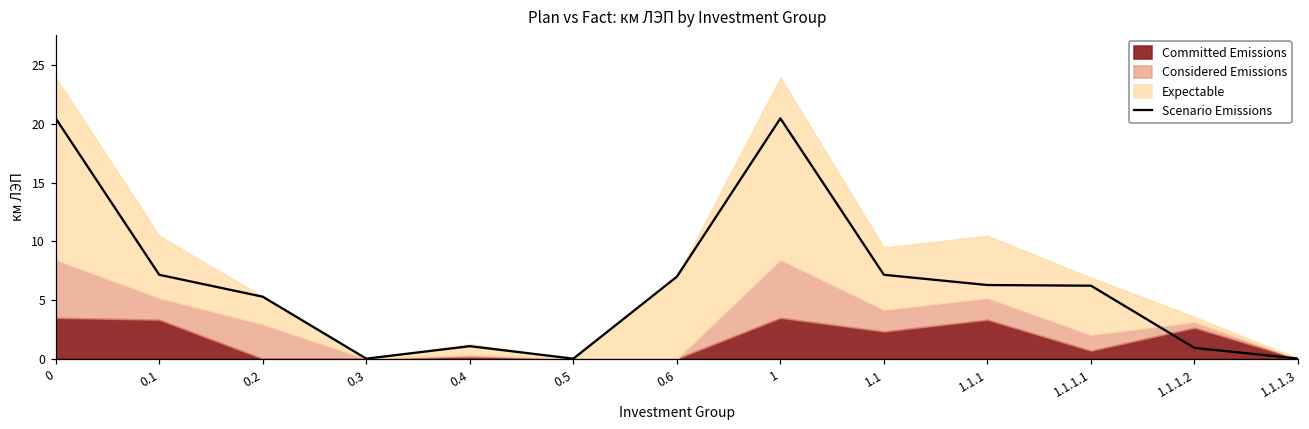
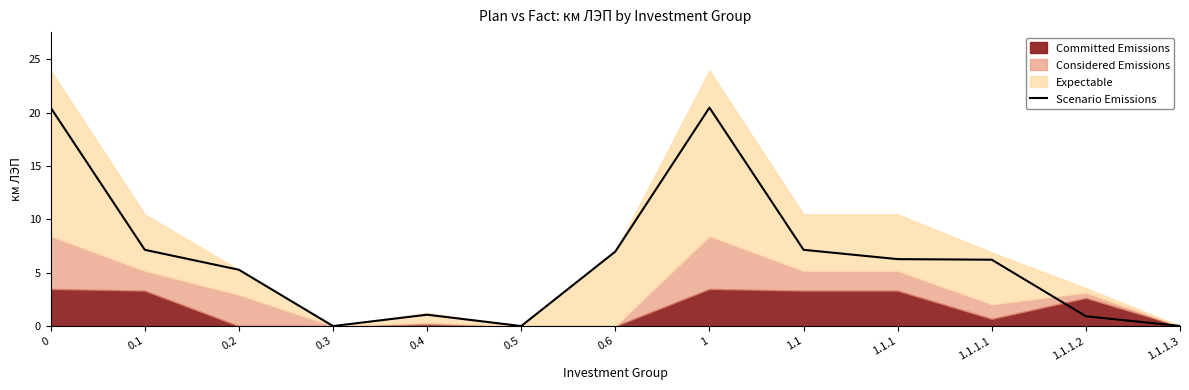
  {
    "Scenario Emissions": {
      "0": 20.5,
      "0.1": 7.1,
      "1": 20.5,
      "1.1": 7.1,
      "1.1.1": 6.3,
      "1.1.1.1": 6.2,
      "1.1.1.2": 0.9
    },
    "Committed Emissions": {
      "0": 3.5,
      "0.1": 3.3,
      "0.2": 0.0,
      "1": 3.5,
-     "1.1": 2.3,
+     "1.1": 3.3,
      "1.1.1": 3.3,
      "1.1.1.1": 0.7,
      "1.1.1.2": 2.6
    },
    "Considered Emissions": {
      "0": 5.0,
      "0.1": 1.8,
      "0.2": 2.9,
      "1": 5.0,
      "1.1": 1.8,
      "1.1.1": 1.8,
      "1.1.1.1": 1.4,
      "1.1.1.2": 0.5
    },
    "Expectable": {
      "0": 15.5,
      "0.1": 5.3,
      "1": 15.5,
      "1.1": 5.3,
      "1.1.1": 5.3,
      "1.1.1.1": 4.9,
      "1.1.1.2": 0.4
    }
  }
